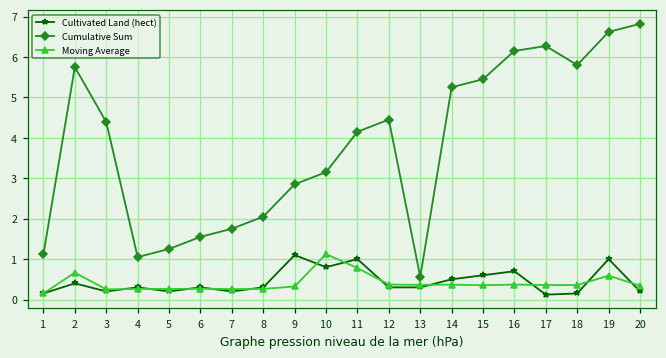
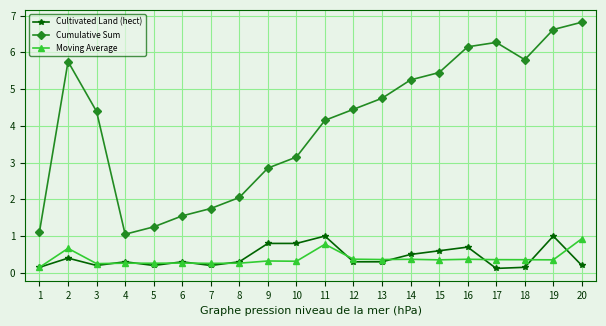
  {
    "Cultivated Land (hect)": {
      "2": 0.4,
-     "9": 1.1,
+     "9": 0.8,
      "10": 0.8,
      "11": 1.0,
      "12": 0.3,
      "14": 0.5,
      "15": 0.6,
      "16": 0.7,
      "17": 0.1,
      "18": 0.2,
      "19": 1.0,
      "20": 0.2
    },
    "Cumulative Sum": {
      "1": 1.1,
      "2": 5.8,
      "3": 4.4,
      "4": 1.1,
      "5": 1.3,
      "6": 1.6,
      "7": 1.8,
      "8": 2.1,
      "9": 2.9,
      "10": 3.2,
      "11": 4.2,
      "12": 4.5,
-     "13": 0.6,
+     "13": 4.8,
      "14": 5.3,
      "15": 5.5,
      "16": 6.2,
      "17": 6.3,
      "18": 5.8,
      "19": 6.6,
      "20": 6.8
    },
    "Moving Average": {
      "2": 0.7,
      "9": 0.3,
-     "10": 1.1,
+     "10": 0.3,
      "11": 0.8,
      "12": 0.4,
      "14": 0.4,
      "15": 0.4,
      "16": 0.4,
      "17": 0.4,
      "18": 0.4,
-     "19": 0.6,
-     "20": 0.3
+     "19": 0.4,
+     "20": 0.9
    }
  }
